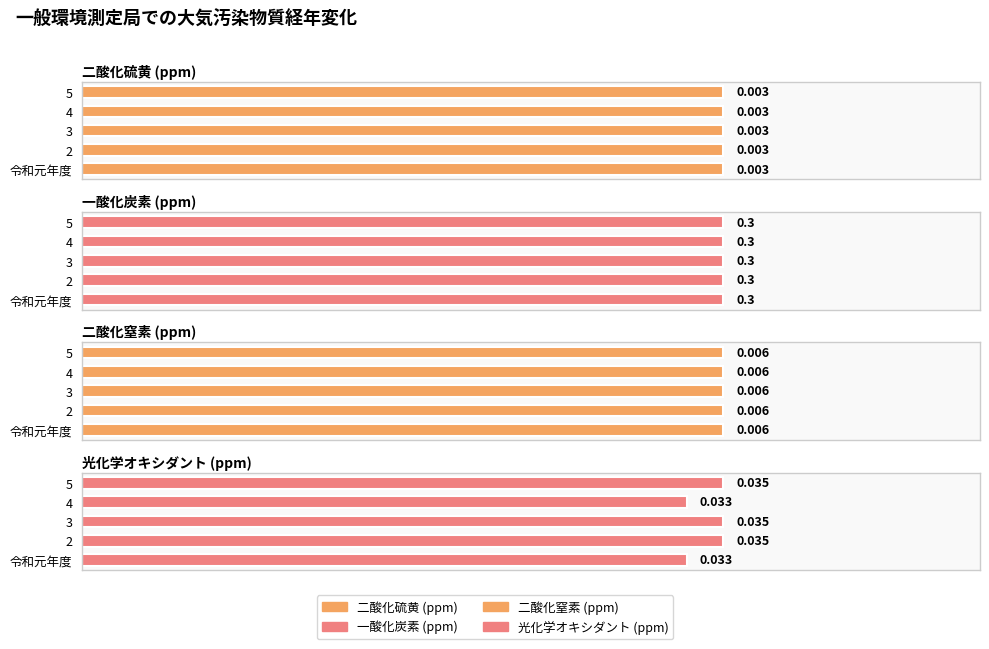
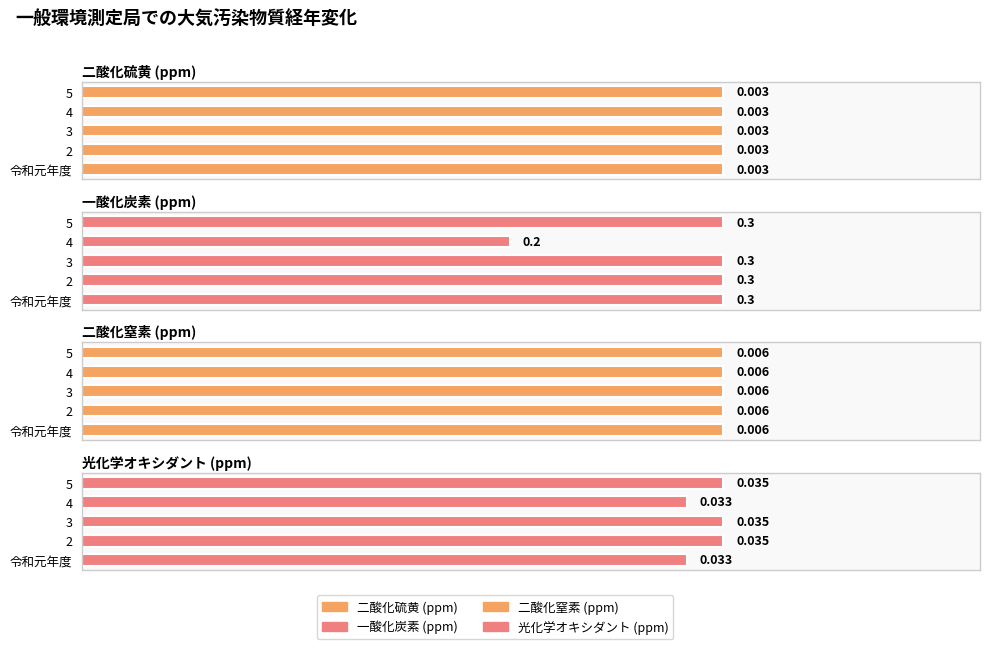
  {
    "二酸化硫黄 (ppm)": {
      "5": 0.003,
      "4": 0.003,
      "3": 0.003,
      "2": 0.003,
      "令和元年度": 0.003
    },
    "一酸化炭素 (ppm)": {
      "5": 0.3,
-     "4": 0.3,
+     "4": 0.2,
      "3": 0.3,
      "2": 0.3,
      "令和元年度": 0.3
    },
    "二酸化窒素 (ppm)": {
      "5": 0.006,
      "4": 0.006,
      "3": 0.006,
      "2": 0.006,
      "令和元年度": 0.006
    },
    "光化学オキシダント (ppm)": {
      "5": 0.035,
      "4": 0.033,
      "3": 0.035,
      "2": 0.035,
      "令和元年度": 0.033
    }
  }
